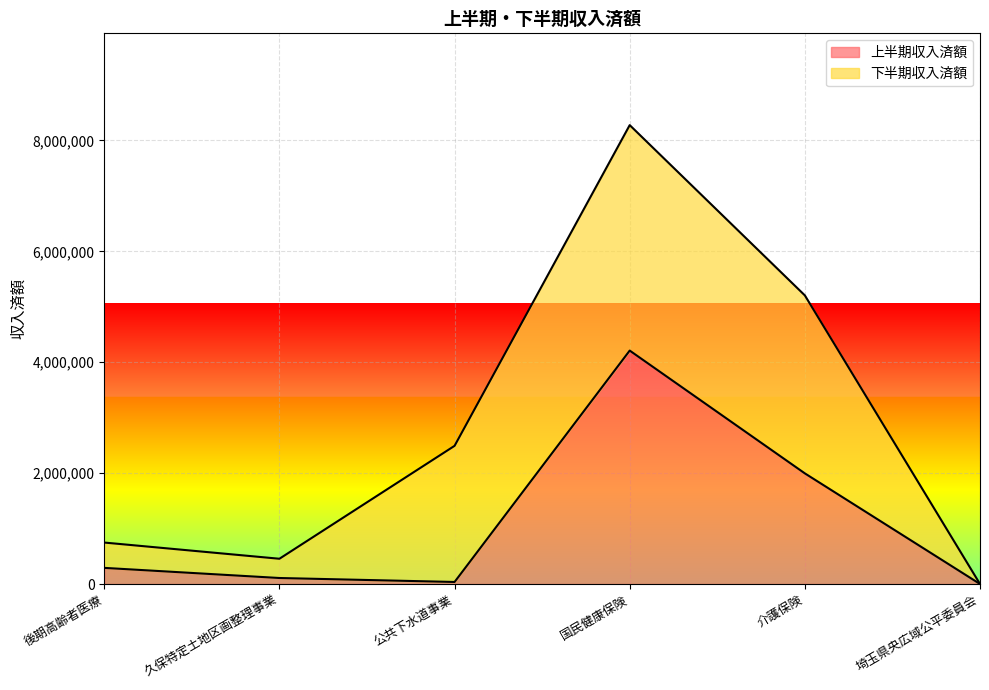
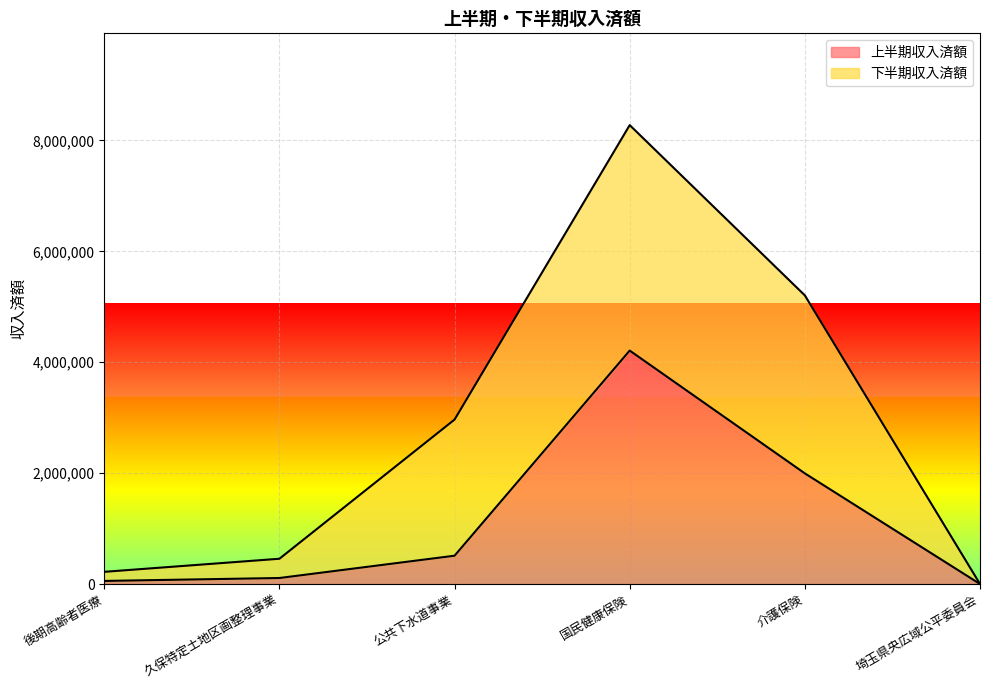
  {
    "上半期収入済額": {
-     "後期高齢者医療": "300,000",
+     "後期高齢者医療": "100,000",
      "久保特定土地区画整理事業": "100,000",
-     "公共下水道事業": "0",
+     "公共下水道事業": "500,000",
      "国民健康保険": "4,200,000",
      "介護保険": "2,000,000"
    },
    "下半期収入済額": {
-     "後期高齢者医療": "500,000",
+     "後期高齢者医療": "200,000",
      "久保特定土地区画整理事業": "300,000",
      "公共下水道事業": "2,500,000",
      "国民健康保険": "4,100,000",
      "介護保険": "3,200,000"
    }
  }
